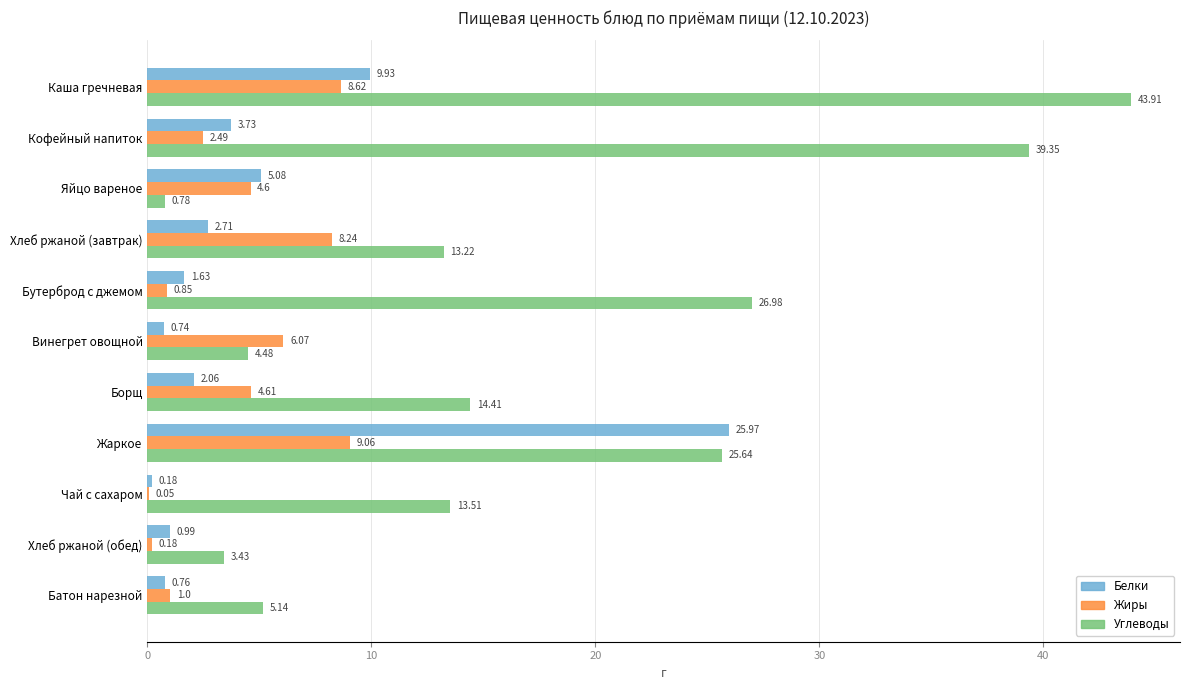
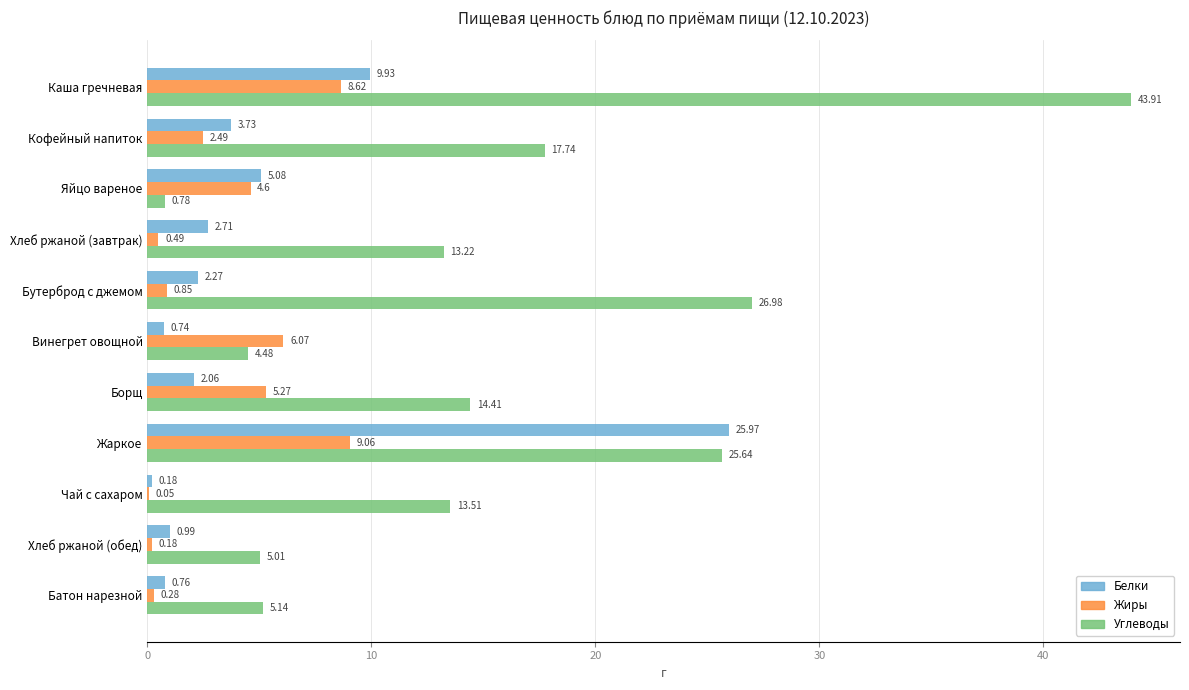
  {
    "Белки": {
      "Каша гречневая": 9.93,
      "Кофейный напиток": 3.73,
      "Яйцо вареное": 5.08,
      "Хлеб ржаной (завтрак)": 2.71,
-     "Бутерброд с джемом": 1.63,
+     "Бутерброд с джемом": 2.27,
      "Винегрет овощной": 0.74,
      "Борщ": 2.06,
      "Жаркое": 25.97,
      "Чай с сахаром": 0.18,
      "Хлеб ржаной (обед)": 0.99,
      "Батон нарезной": 0.76
    },
    "Жиры": {
      "Каша гречневая": 8.62,
      "Кофейный напиток": 2.49,
      "Яйцо вареное": 4.6,
-     "Хлеб ржаной (завтрак)": 8.24,
+     "Хлеб ржаной (завтрак)": 0.49,
      "Бутерброд с джемом": 0.85,
      "Винегрет овощной": 6.07,
-     "Борщ": 4.61,
+     "Борщ": 5.27,
      "Жаркое": 9.06,
      "Чай с сахаром": 0.05,
      "Хлеб ржаной (обед)": 0.18,
-     "Батон нарезной": 1.0
+     "Батон нарезной": 0.28
    },
    "Углеводы": {
      "Каша гречневая": 43.91,
-     "Кофейный напиток": 39.35,
+     "Кофейный напиток": 17.74,
      "Яйцо вареное": 0.78,
      "Хлеб ржаной (завтрак)": 13.22,
      "Бутерброд с джемом": 26.98,
      "Винегрет овощной": 4.48,
      "Борщ": 14.41,
      "Жаркое": 25.64,
      "Чай с сахаром": 13.51,
-     "Хлеб ржаной (обед)": 3.43,
+     "Хлеб ржаной (обед)": 5.01,
      "Батон нарезной": 5.14
    }
  }
